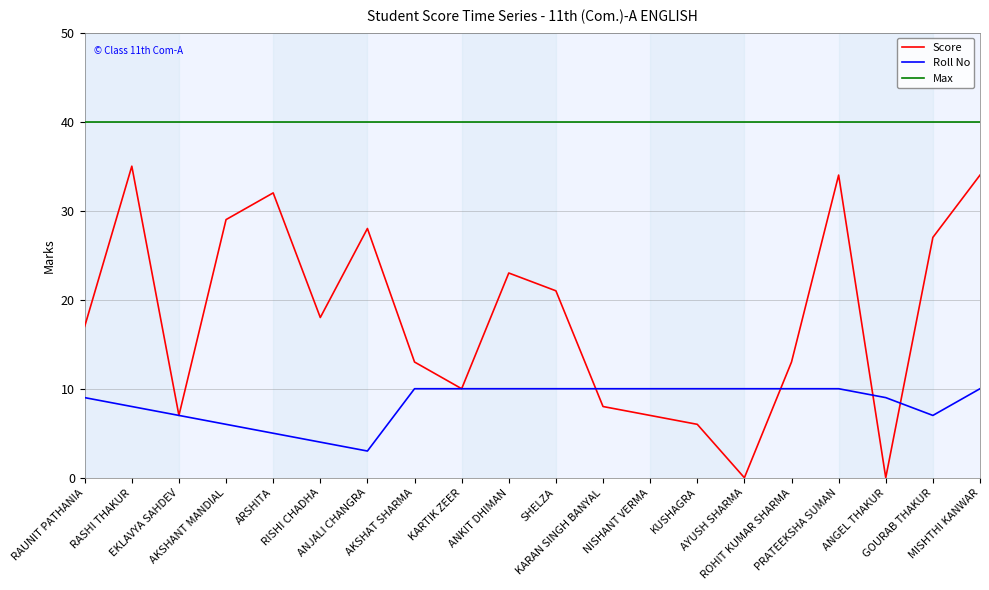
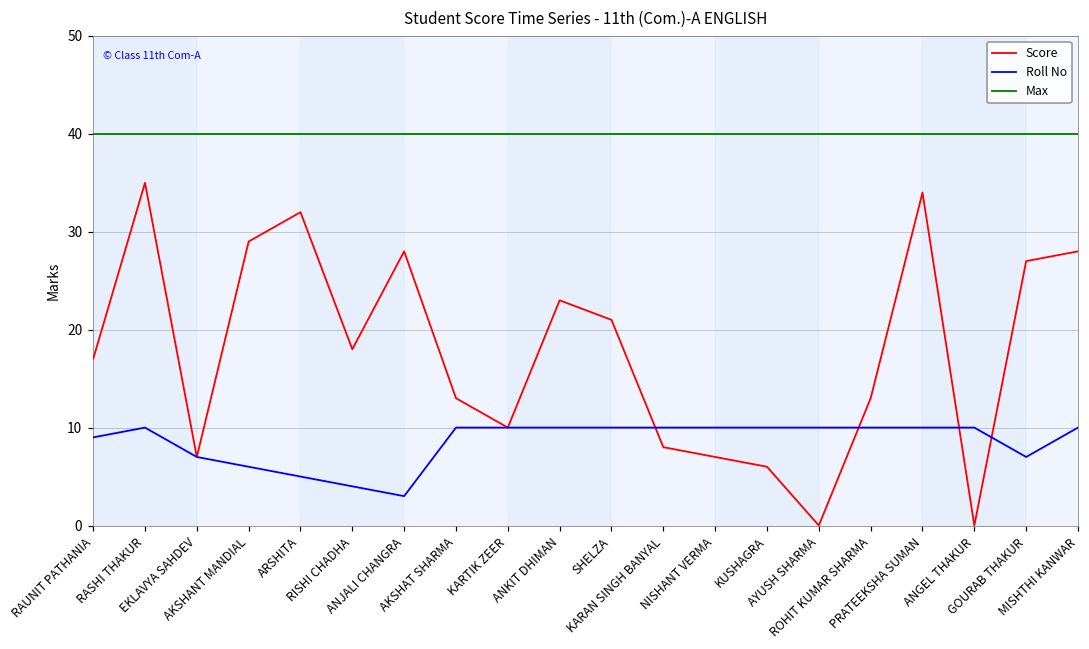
  {
    "Score": {
      "RAUNIT PATHANIA": 17,
      "RASHI THAKUR": 35,
      "AKSHANT MANDIAL": 29,
      "ARSHITA": 32,
      "RISHI CHADHA": 18,
      "ANJALI CHANGRA": 28,
      "AKSHAT SHARMA": 13,
      "ANKIT DHIMAN": 23,
      "SHELZA": 21,
      "KARAN SINGH BANYAL": 8,
      "NISHANT VERMA": 7,
      "KUSHAGRA": 6,
      "AYUSH SHARMA": 0,
      "ROHIT KUMAR SHARMA": 13,
      "PRATEEKSHA SUMAN": 34,
      "ANGEL THAKUR": 0,
      "GOURAB THAKUR": 27,
-     "MISHTHI KANWAR": 34
+     "MISHTHI KANWAR": 28
    },
    "Roll No": {
      "RAUNIT PATHANIA": 9,
-     "RASHI THAKUR": 8,
+     "RASHI THAKUR": 10,
      "AKSHANT MANDIAL": 6,
      "ARSHITA": 5,
      "RISHI CHADHA": 4,
      "ANJALI CHANGRA": 3,
      "AKSHAT SHARMA": 10,
      "ANKIT DHIMAN": 10,
      "SHELZA": 10,
      "KARAN SINGH BANYAL": 10,
      "NISHANT VERMA": 10,
      "KUSHAGRA": 10,
      "AYUSH SHARMA": 10,
      "ROHIT KUMAR SHARMA": 10,
      "PRATEEKSHA SUMAN": 10,
-     "ANGEL THAKUR": 9,
+     "ANGEL THAKUR": 10,
      "GOURAB THAKUR": 7,
      "MISHTHI KANWAR": 10
    },
    "Max": {
      "RAUNIT PATHANIA": 40,
      "RASHI THAKUR": 40,
      "EKLAVYA SAHDEV": 40,
      "AKSHANT MANDIAL": 40,
      "ARSHITA": 40,
      "RISHI CHADHA": 40,
      "ANJALI CHANGRA": 40,
      "AKSHAT SHARMA": 40,
      "KARTIK ZEER": 40,
      "ANKIT DHIMAN": 40,
      "SHELZA": 40,
      "KARAN SINGH BANYAL": 40,
      "NISHANT VERMA": 40,
      "KUSHAGRA": 40,
      "AYUSH SHARMA": 40,
      "ROHIT KUMAR SHARMA": 40,
      "PRATEEKSHA SUMAN": 40,
      "ANGEL THAKUR": 40,
      "GOURAB THAKUR": 40,
      "MISHTHI KANWAR": 40
    }
  }
